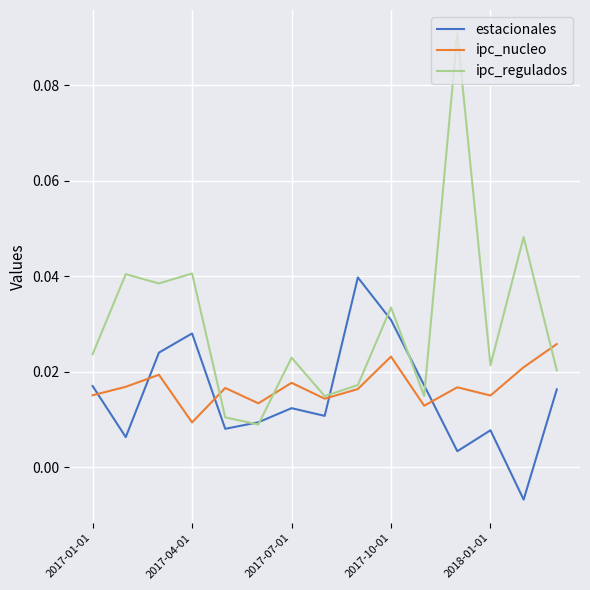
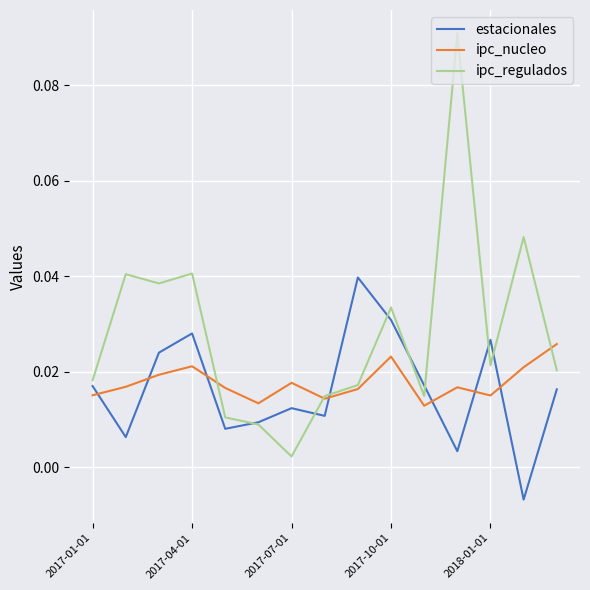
  {
    "estacionales": {
      "2017-01-01": 0.017,
      "2017-04-01": 0.028,
      "2017-07-01": 0.012,
      "2017-10-01": 0.031,
-     "2018-01-01": 0.008
+     "2018-01-01": 0.027
    },
    "ipc_nucleo": {
      "2017-01-01": 0.015,
-     "2017-04-01": 0.009,
+     "2017-04-01": 0.021,
      "2017-07-01": 0.018,
      "2017-10-01": 0.023,
      "2018-01-01": 0.015
    },
    "ipc_regulados": {
-     "2017-01-01": 0.024,
+     "2017-01-01": 0.018,
      "2017-04-01": 0.041,
-     "2017-07-01": 0.023,
+     "2017-07-01": 0.002,
      "2017-10-01": 0.033,
      "2018-01-01": 0.021
    }
  }
